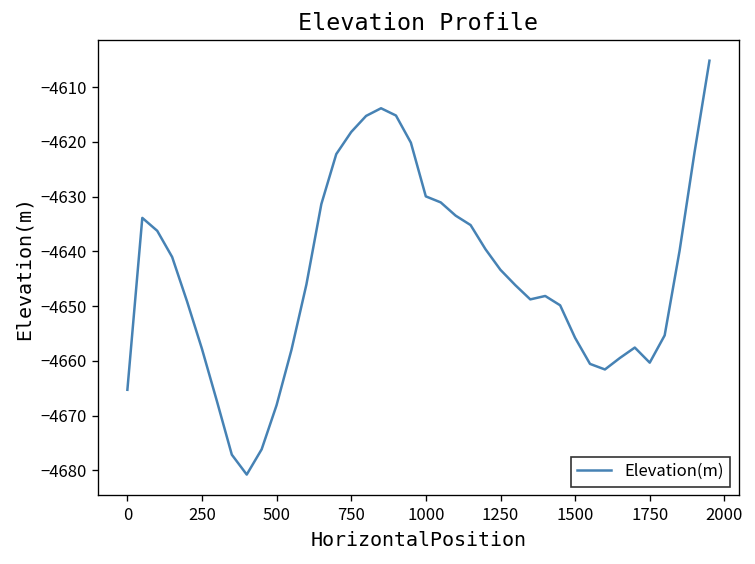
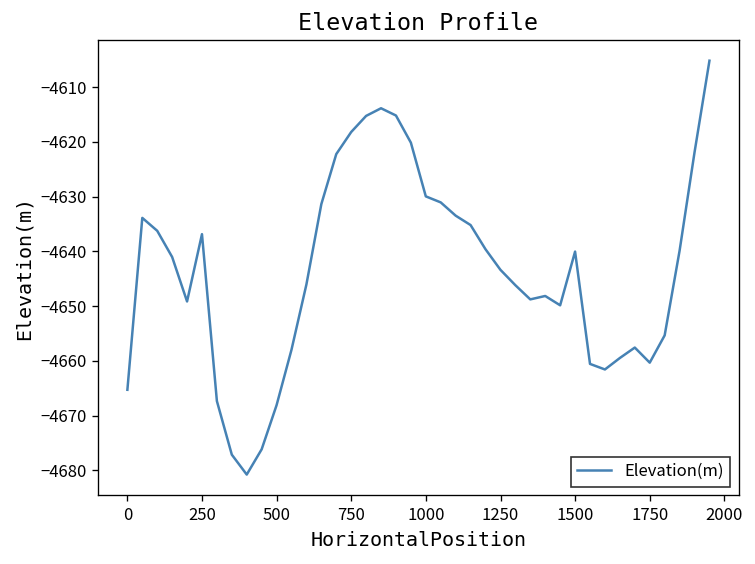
  {
    "0": -4665,
-   "250": -4658,
+   "250": -4637,
    "500": -4668,
    "750": -4618,
    "1000": -4630,
    "1250": -4643,
-   "1500": -4656,
+   "1500": -4640,
    "1750": -4660
  }
